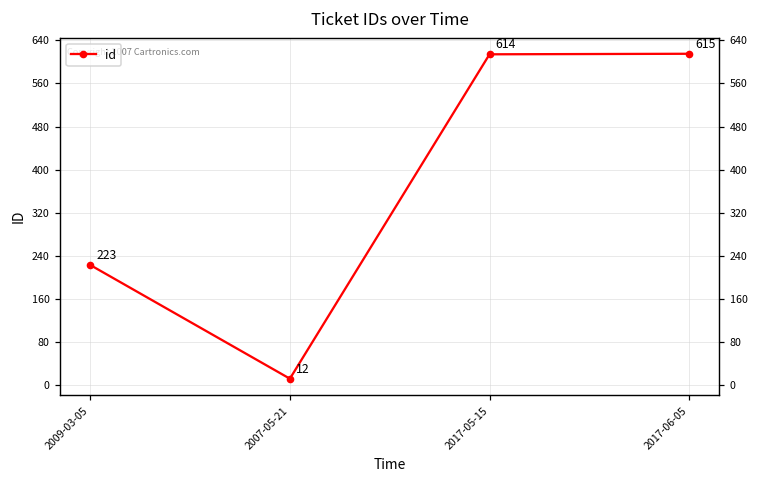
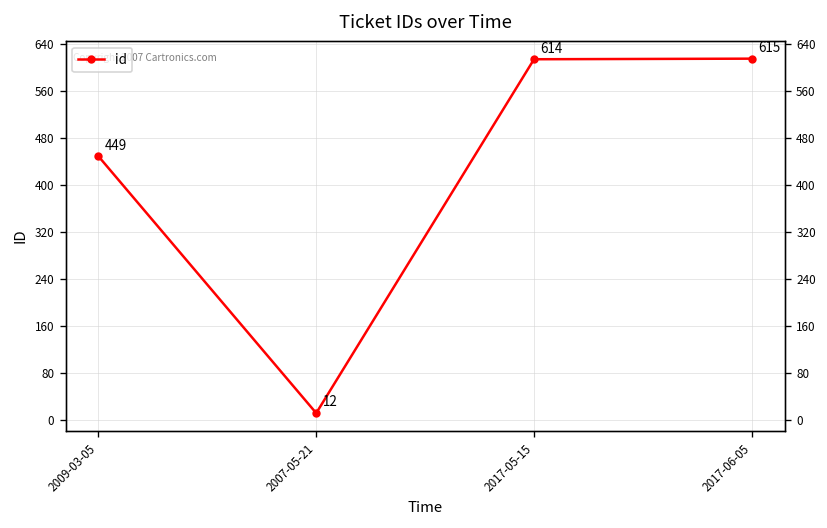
  {
-   "2009-03-05": 223,
+   "2009-03-05": 449,
    "2007-05-21": 12,
    "2017-05-15": 614,
    "2017-06-05": 615
  }
